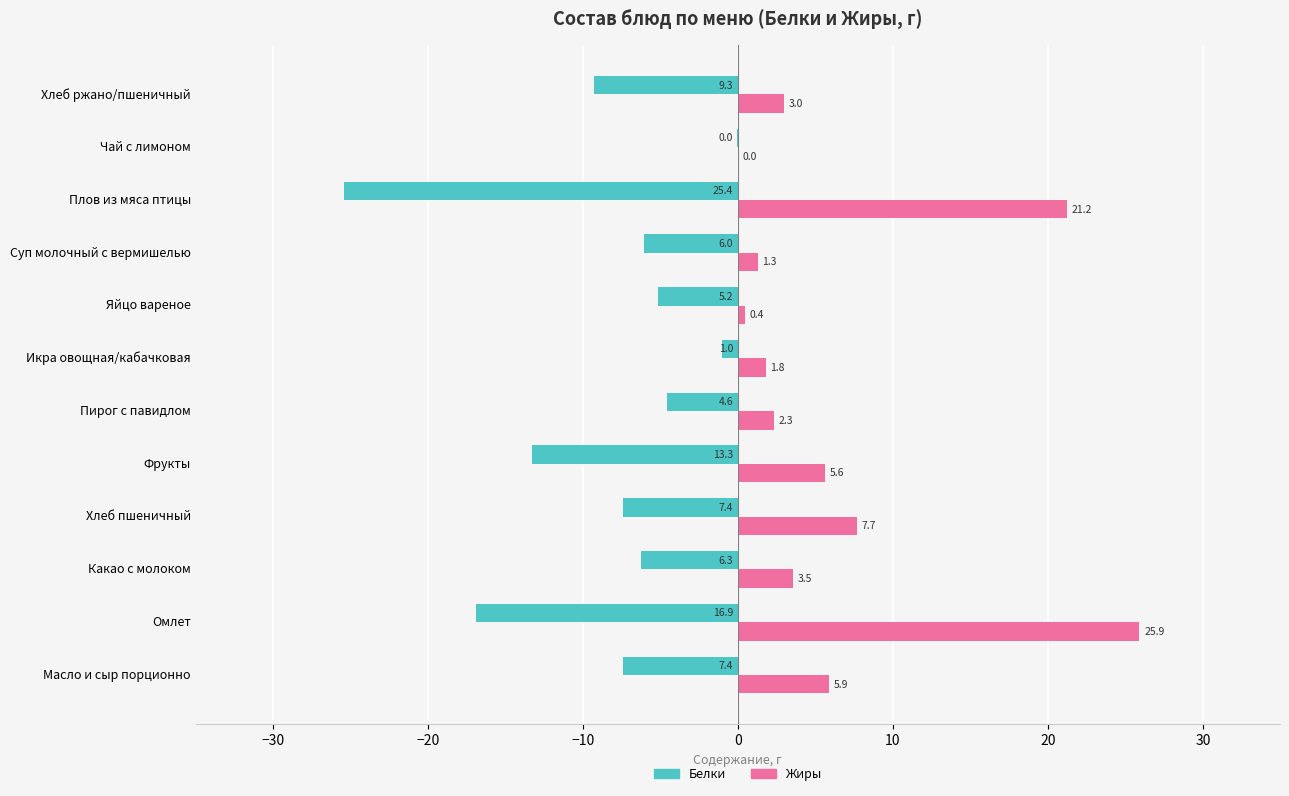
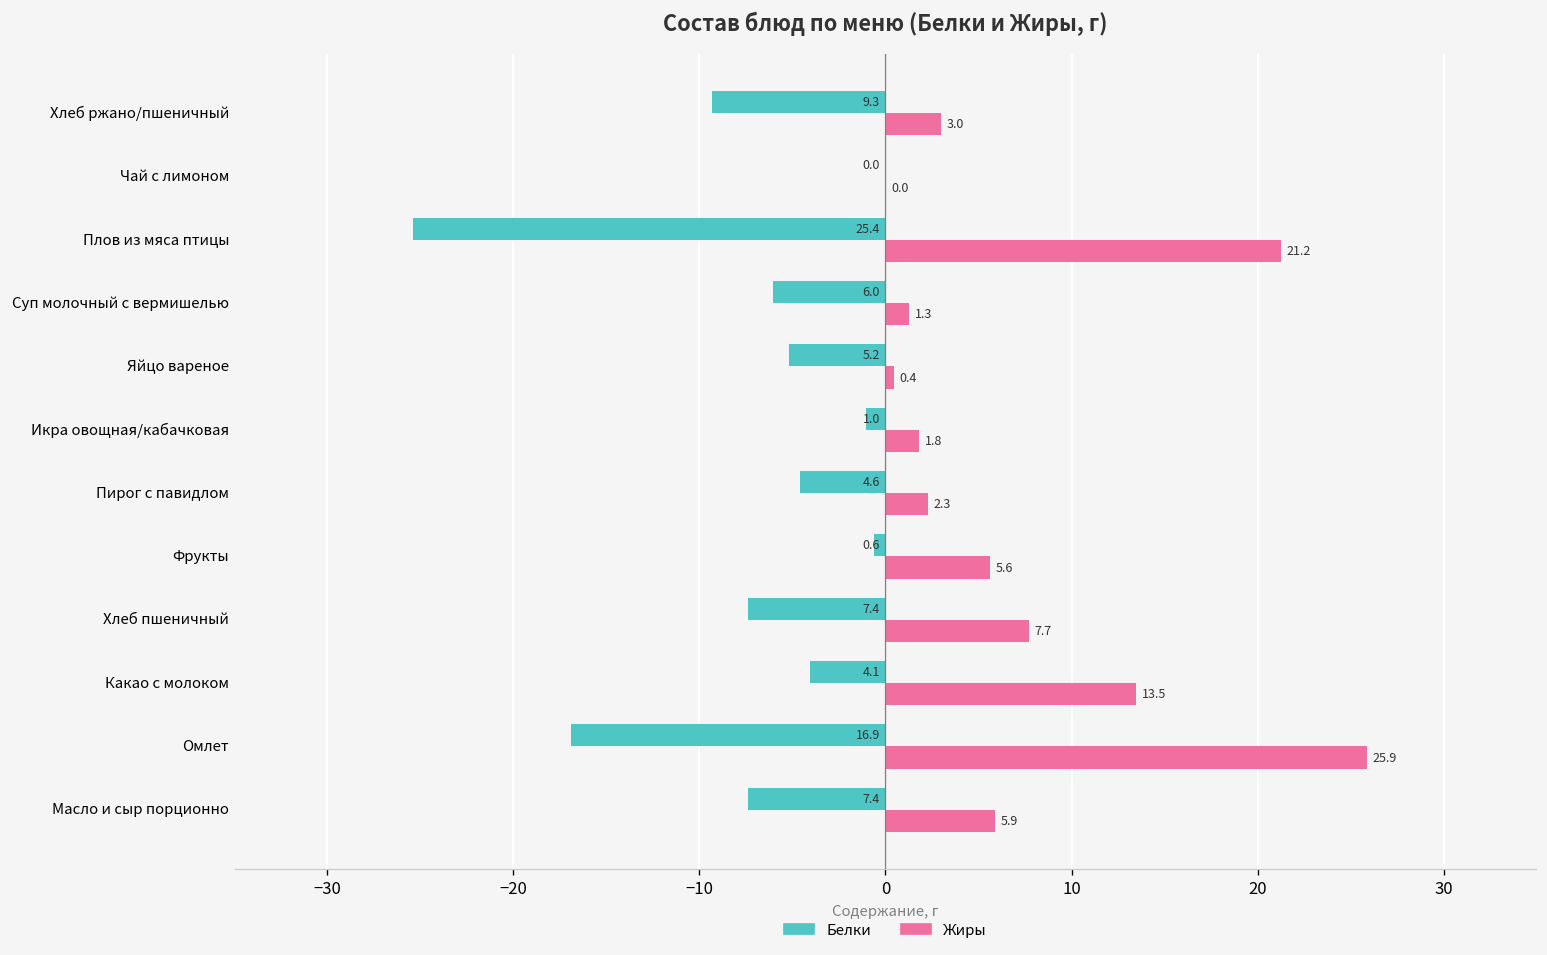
  {
    "Белки": {
      "Чай с лимоном": 0.0,
-     "Фрукты": 13.3,
-     "Какао с молоком": 6.3
+     "Фрукты": 0.6,
+     "Какао с молоком": 4.1
    },
    "Жиры": {
      "Хлеб ржано/пшеничный": 3.0,
      "Чай с лимоном": 0.0,
      "Плов из мяса птицы": 21.2,
      "Суп молочный с вермишелью": 1.3,
      "Яйцо вареное": 0.4,
      "Икра овощная/кабачковая": 1.8,
      "Пирог с павидлом": 2.3,
      "Фрукты": 5.6,
      "Хлеб пшеничный": 7.7,
-     "Какао с молоком": 3.5,
+     "Какао с молоком": 13.5,
      "Омлет": 25.9,
      "Масло и сыр порционно": 5.9
    }
  }
